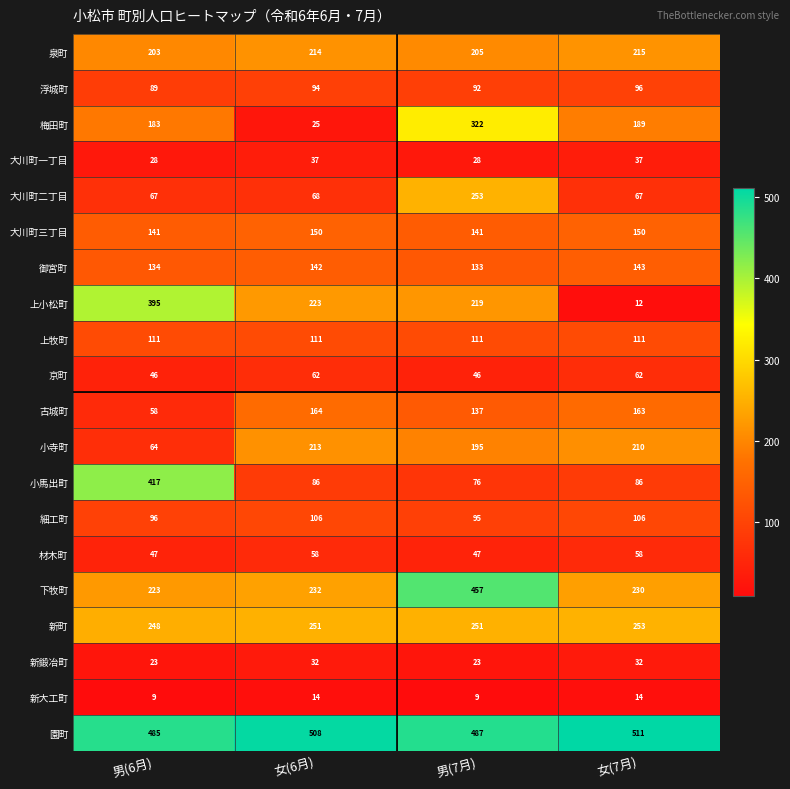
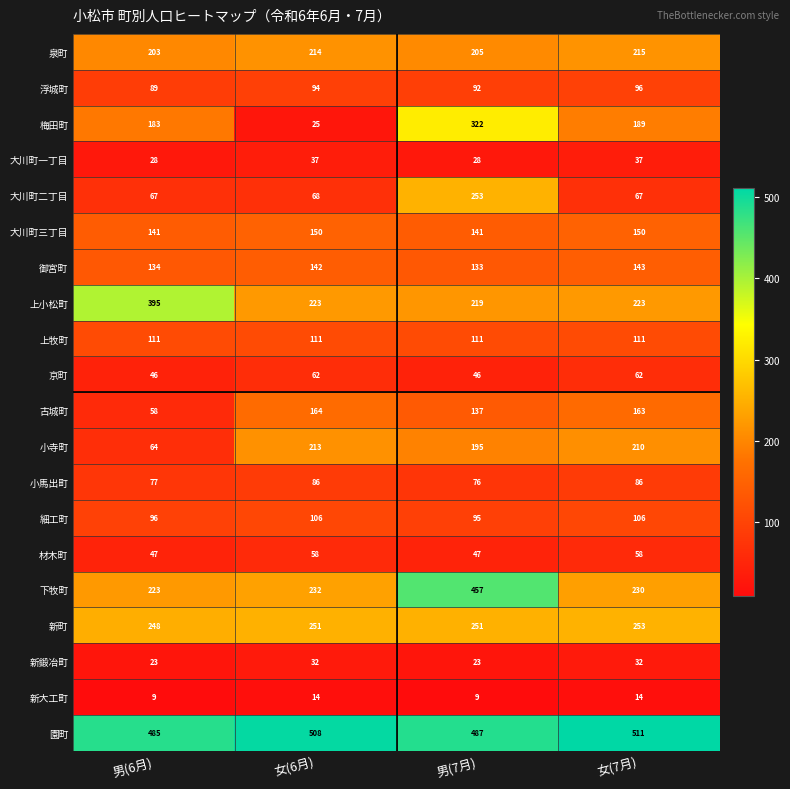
  {
    "泉町": {
      "男(6月)": 203,
      "女(6月)": 214,
      "男(7月)": 205,
      "女(7月)": 215
    },
    "浮城町": {
      "男(6月)": 89,
      "女(6月)": 94,
      "男(7月)": 92,
      "女(7月)": 96
    },
    "梅田町": {
      "男(6月)": 183,
      "女(6月)": 25,
      "男(7月)": 322,
      "女(7月)": 189
    },
    "大川町一丁目": {
      "男(6月)": 28,
      "女(6月)": 37,
      "男(7月)": 28,
      "女(7月)": 37
    },
    "大川町二丁目": {
      "男(6月)": 67,
      "女(6月)": 68,
      "男(7月)": 253,
      "女(7月)": 67
    },
    "大川町三丁目": {
      "男(6月)": 141,
      "女(6月)": 150,
      "男(7月)": 141,
      "女(7月)": 150
    },
    "御宮町": {
      "男(6月)": 134,
      "女(6月)": 142,
      "男(7月)": 133,
      "女(7月)": 143
    },
    "上小松町": {
      "男(6月)": 395,
      "女(6月)": 223,
      "男(7月)": 219,
-     "女(7月)": 12
+     "女(7月)": 223
    },
    "上牧町": {
      "男(6月)": 111,
      "女(6月)": 111,
      "男(7月)": 111,
      "女(7月)": 111
    },
    "京町": {
      "男(6月)": 46,
      "女(6月)": 62,
      "男(7月)": 46,
      "女(7月)": 62
    },
    "古城町": {
      "男(6月)": 58,
      "女(6月)": 164,
      "男(7月)": 137,
      "女(7月)": 163
    },
    "小寺町": {
      "男(6月)": 64,
      "女(6月)": 213,
      "男(7月)": 195,
      "女(7月)": 210
    },
    "小馬出町": {
-     "男(6月)": 417,
+     "男(6月)": 77,
      "女(6月)": 86,
      "男(7月)": 76,
      "女(7月)": 86
    },
    "細工町": {
      "男(6月)": 96,
      "女(6月)": 106,
      "男(7月)": 95,
      "女(7月)": 106
    },
    "材木町": {
      "男(6月)": 47,
      "女(6月)": 58,
      "男(7月)": 47,
      "女(7月)": 58
    },
    "下牧町": {
      "男(6月)": 223,
      "女(6月)": 232,
      "男(7月)": 457,
      "女(7月)": 230
    },
    "新町": {
      "男(6月)": 248,
      "女(6月)": 251,
      "男(7月)": 251,
      "女(7月)": 253
    },
    "新鍛冶町": {
      "男(6月)": 23,
      "女(6月)": 32,
      "男(7月)": 23,
      "女(7月)": 32
    },
    "新大工町": {
      "男(6月)": 9,
      "女(6月)": 14,
      "男(7月)": 9,
      "女(7月)": 14
    },
    "園町": {
      "男(6月)": 485,
      "女(6月)": 508,
      "男(7月)": 487,
      "女(7月)": 511
    }
  }
